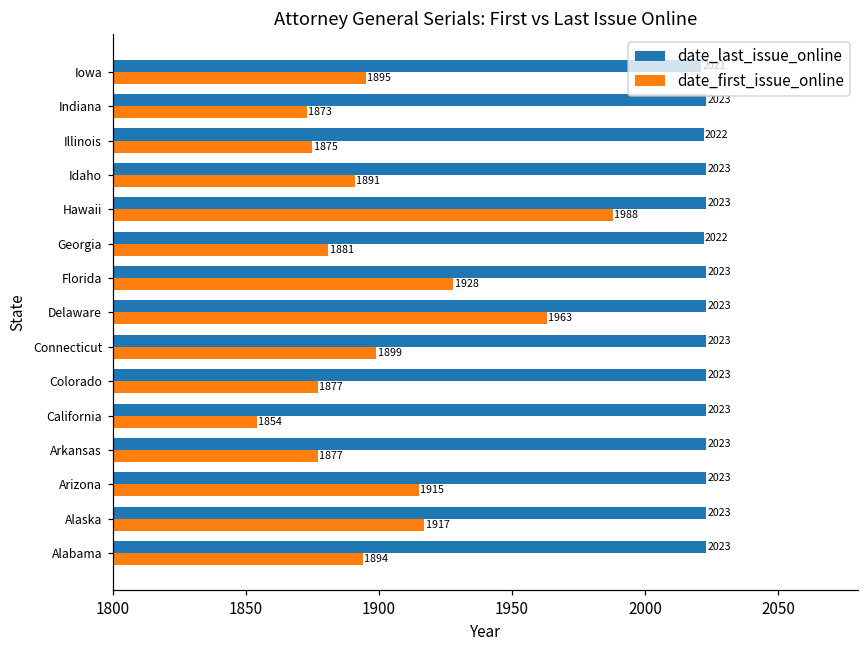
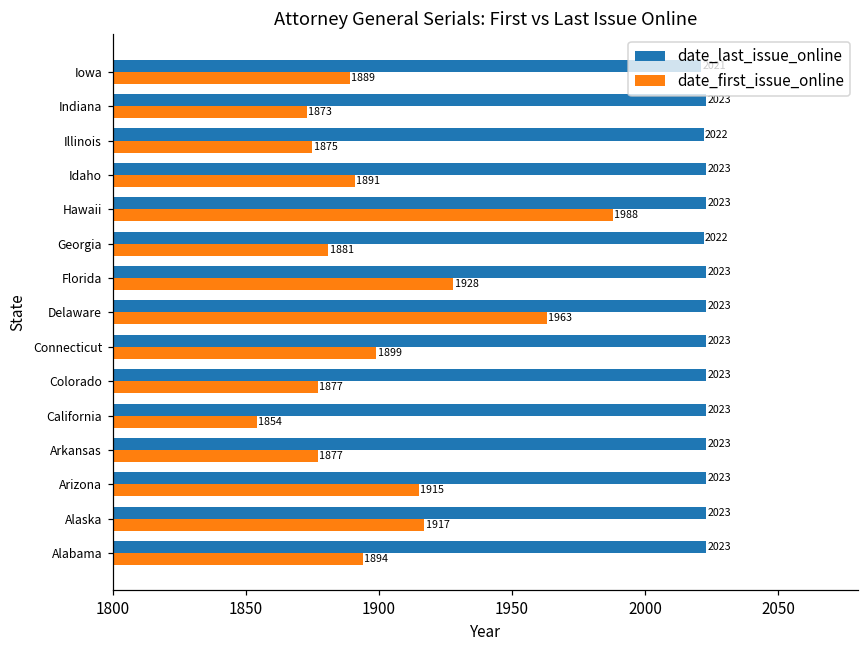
  {
    "date_last_issue_online": {
      "Indiana": 2023,
      "Illinois": 2022,
      "Idaho": 2023,
      "Hawaii": 2023,
      "Georgia": 2022,
      "Florida": 2023,
      "Delaware": 2023,
      "Connecticut": 2023,
      "Colorado": 2023,
      "California": 2023,
      "Arkansas": 2023,
      "Arizona": 2023,
      "Alaska": 2023,
      "Alabama": 2023
    },
    "date_first_issue_online": {
-     "Iowa": 1895,
+     "Iowa": 1889,
      "Indiana": 1873,
      "Illinois": 1875,
      "Idaho": 1891,
      "Hawaii": 1988,
      "Georgia": 1881,
      "Florida": 1928,
      "Delaware": 1963,
      "Connecticut": 1899,
      "Colorado": 1877,
      "California": 1854,
      "Arkansas": 1877,
      "Arizona": 1915,
      "Alaska": 1917,
      "Alabama": 1894
    }
  }
